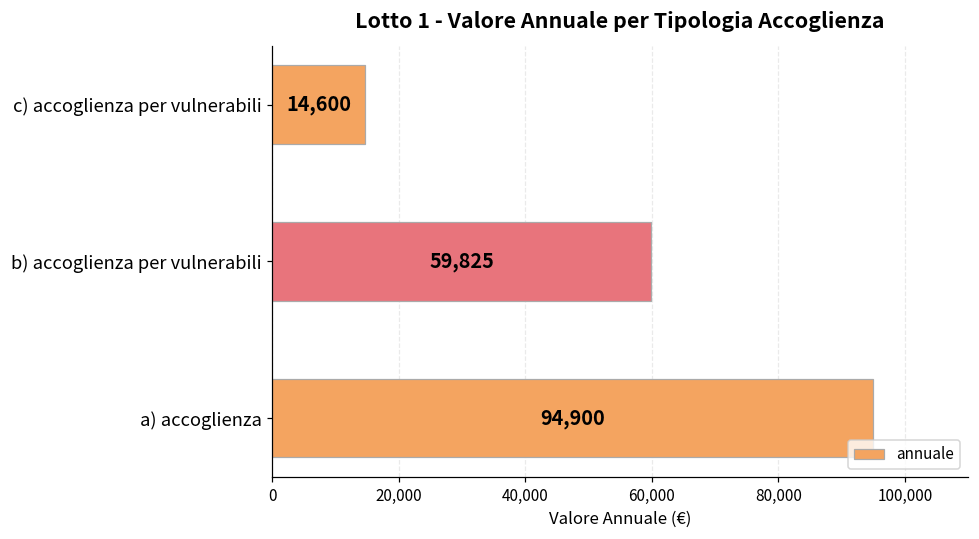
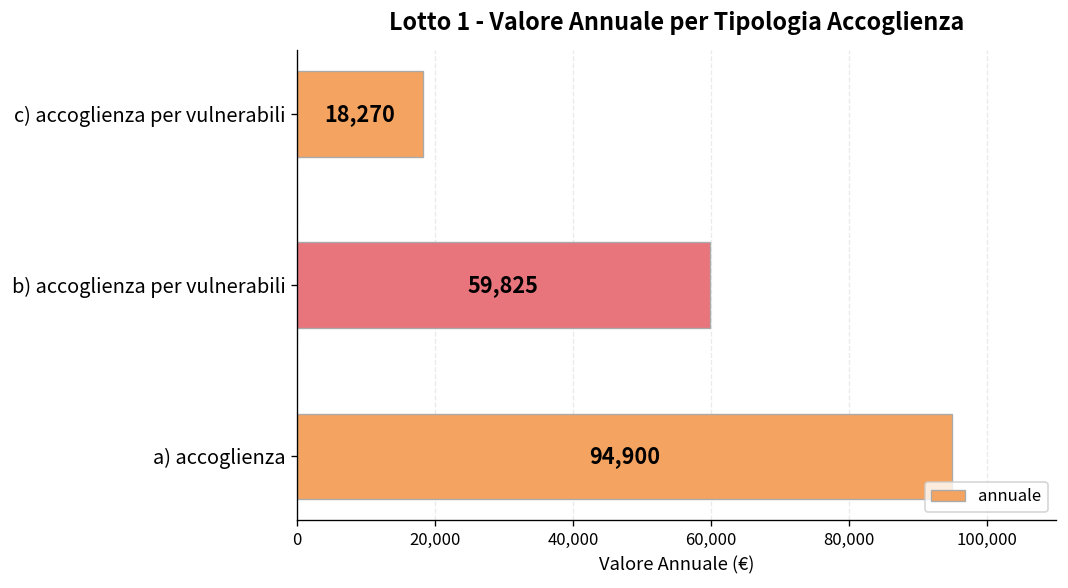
  {
-   "c) accoglienza per vulnerabili": "14,600",
+   "c) accoglienza per vulnerabili": "18,270",
    "b) accoglienza per vulnerabili": "59,825",
    "a) accoglienza": "94,900"
  }
